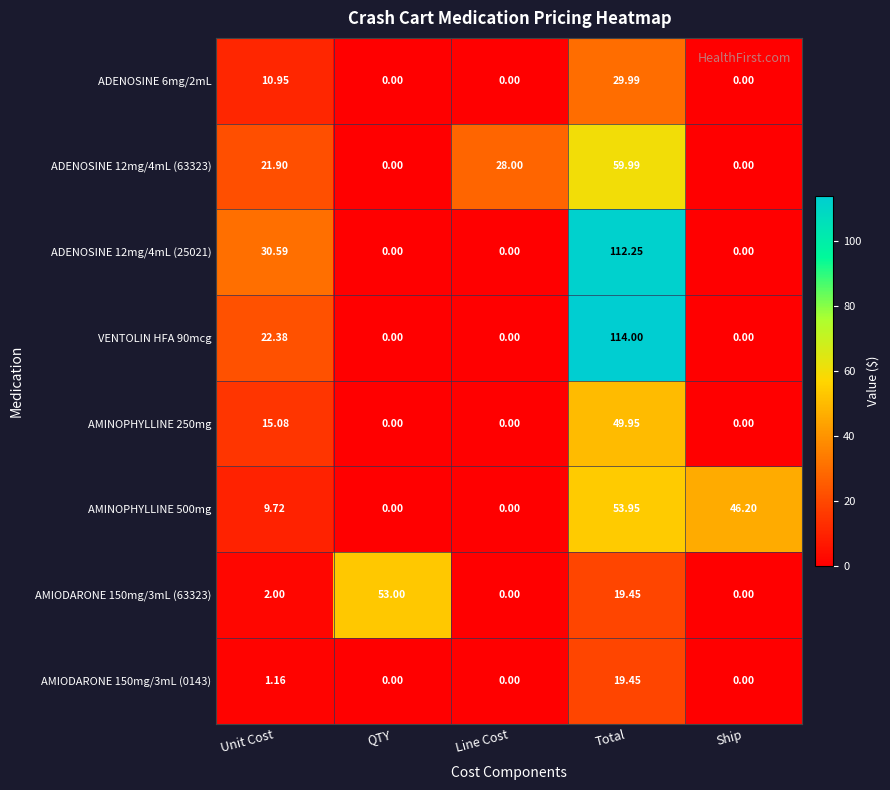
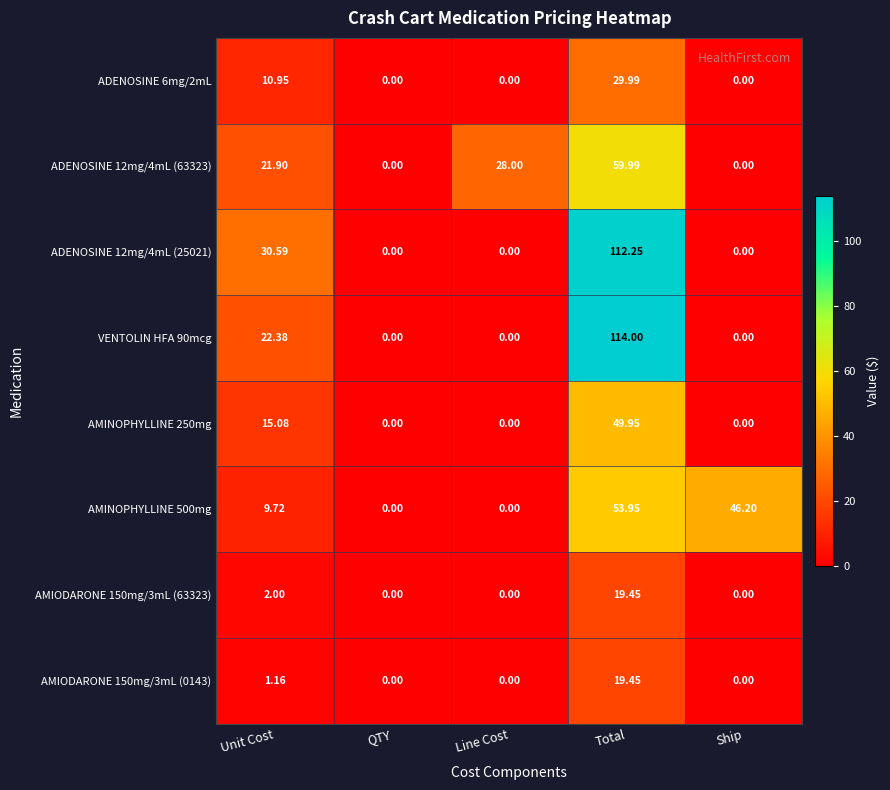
  {
    "ADENOSINE 6mg/2mL": {
      "Unit Cost": 10.95,
      "QTY": 0.00,
      "Line Cost": 0.00,
      "Total": 29.99
    },
    "ADENOSINE 12mg/4mL (63323)": {
      "Unit Cost": 21.90,
      "QTY": 0.00,
      "Line Cost": 28.00,
      "Total": 59.99,
      "Ship": 0.00
    },
    "ADENOSINE 12mg/4mL (25021)": {
      "Unit Cost": 30.59,
      "QTY": 0.00,
      "Line Cost": 0.00,
      "Total": 112.25,
      "Ship": 0.00
    },
    "VENTOLIN HFA 90mcg": {
      "Unit Cost": 22.38,
      "QTY": 0.00,
      "Line Cost": 0.00,
      "Total": 114.00,
      "Ship": 0.00
    },
    "AMINOPHYLLINE 250mg": {
      "Unit Cost": 15.08,
      "QTY": 0.00,
      "Line Cost": 0.00,
      "Total": 49.95,
      "Ship": 0.00
    },
    "AMINOPHYLLINE 500mg": {
      "Unit Cost": 9.72,
      "QTY": 0.00,
      "Line Cost": 0.00,
      "Total": 53.95,
      "Ship": 46.20
    },
    "AMIODARONE 150mg/3mL (63323)": {
      "Unit Cost": 2.00,
-     "QTY": 53.00,
+     "QTY": 0.00,
      "Line Cost": 0.00,
      "Total": 19.45,
      "Ship": 0.00
    },
    "AMIODARONE 150mg/3mL (0143)": {
      "Unit Cost": 1.16,
      "QTY": 0.00,
      "Line Cost": 0.00,
      "Total": 19.45,
      "Ship": 0.00
    }
  }
